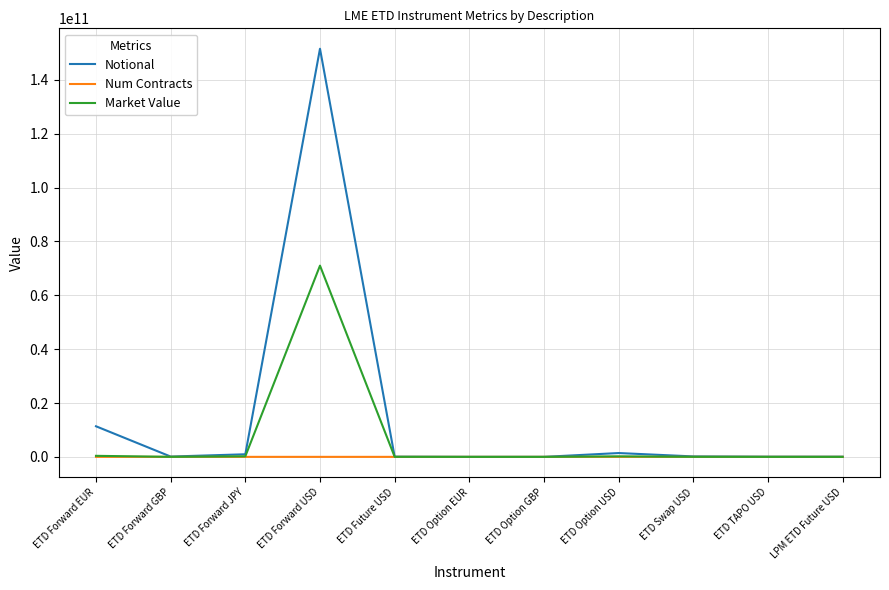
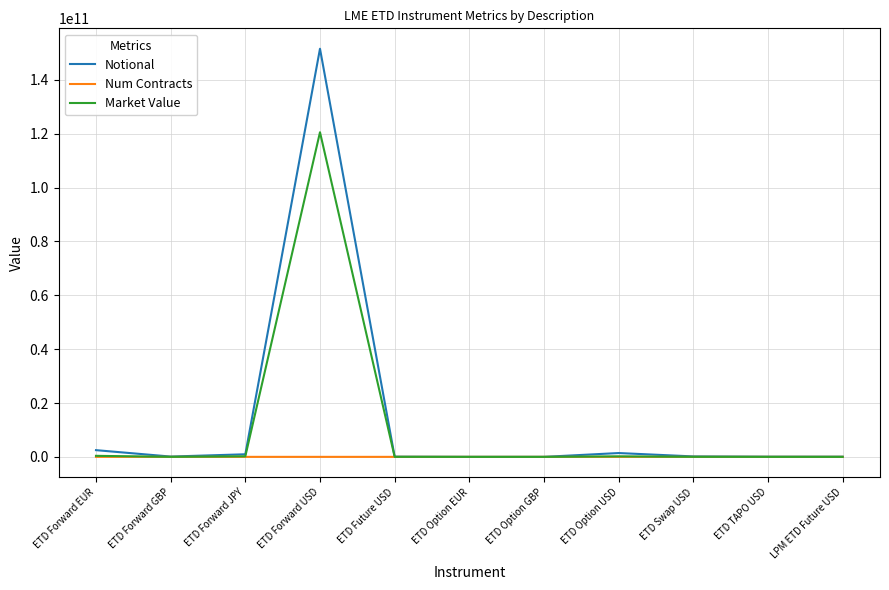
  {
    "Notional": {
-     "ETD Forward EUR": 11000000000,
+     "ETD Forward EUR": 2000000000,
      "ETD Forward USD": 152000000000,
      "ETD Option USD": 1000000000
    },
    "Num Contracts": {
      "ETD Forward USD": 0
    },
    "Market Value": {
-     "ETD Forward USD": 71000000000
+     "ETD Forward USD": 121000000000
    }
  }
